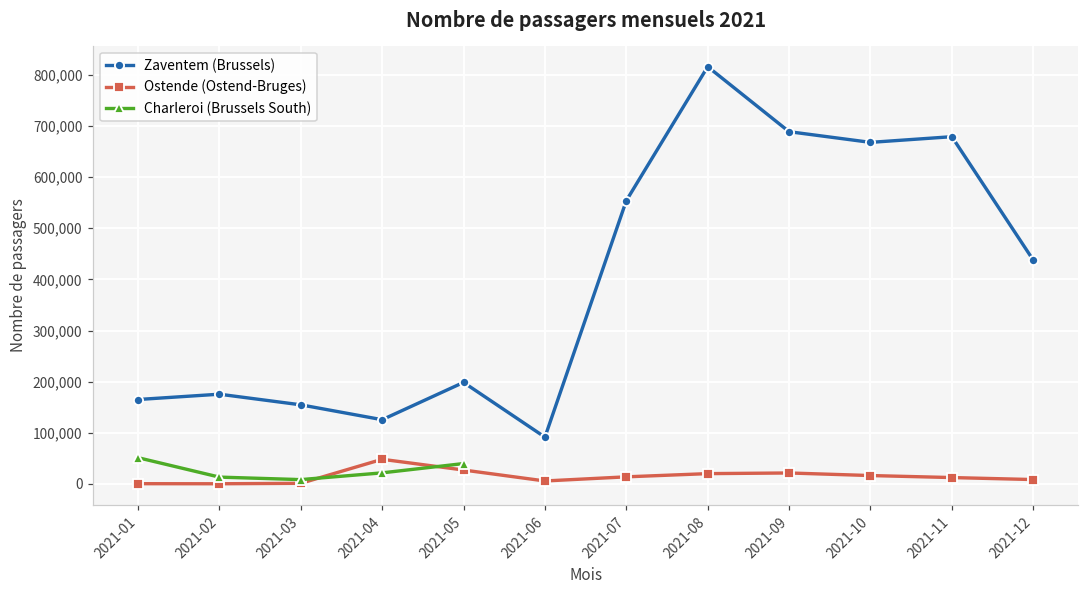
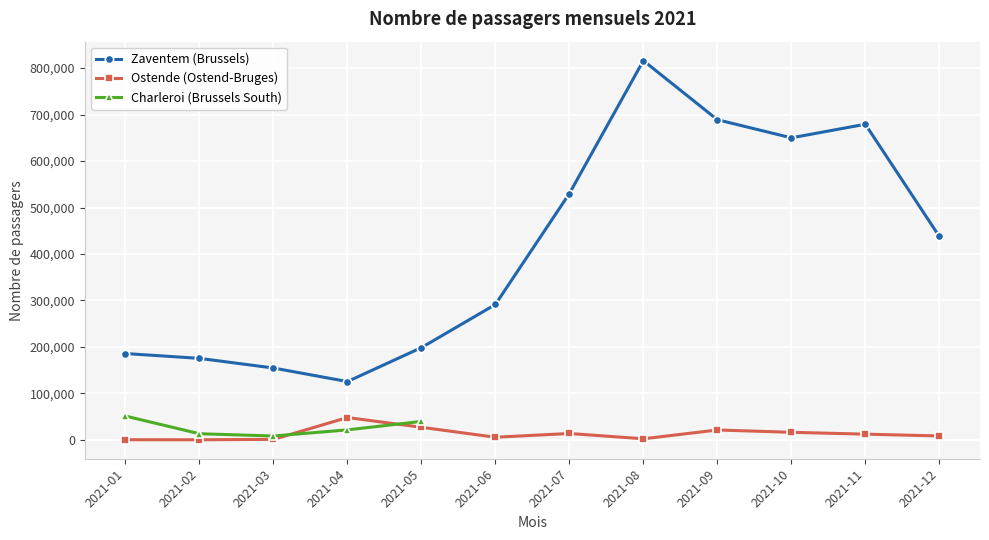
  {
    "Zaventem (Brussels)": {
-     "2021-01": "170,000",
+     "2021-01": "190,000",
      "2021-02": "180,000",
      "2021-03": "150,000",
      "2021-04": "130,000",
      "2021-05": "200,000",
-     "2021-06": "90,000",
-     "2021-07": "550,000",
+     "2021-06": "290,000",
+     "2021-07": "530,000",
      "2021-08": "820,000",
      "2021-09": "690,000",
-     "2021-10": "670,000",
+     "2021-10": "650,000",
      "2021-11": "680,000",
      "2021-12": "440,000"
    },
    "Ostende (Ostend-Bruges)": {
      "2021-01": "0",
      "2021-02": "0",
      "2021-03": "0",
      "2021-04": "50,000",
      "2021-05": "30,000",
      "2021-06": "10,000",
      "2021-07": "10,000",
-     "2021-08": "20,000",
+     "2021-08": "0",
      "2021-09": "20,000",
      "2021-10": "20,000",
      "2021-11": "10,000",
      "2021-12": "10,000"
    },
    "Charleroi (Brussels South)": {
      "2021-01": "50,000",
      "2021-02": "10,000",
      "2021-03": "10,000",
      "2021-04": "20,000",
      "2021-05": "40,000"
    }
  }
